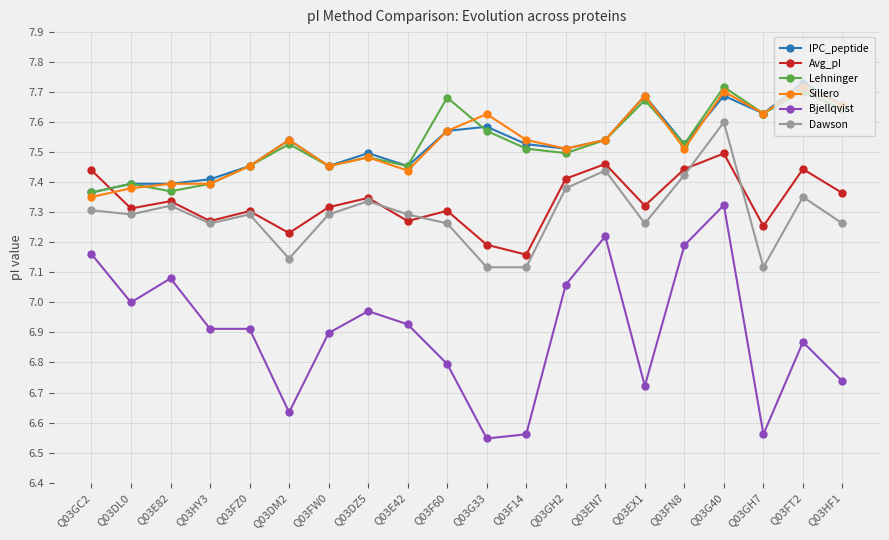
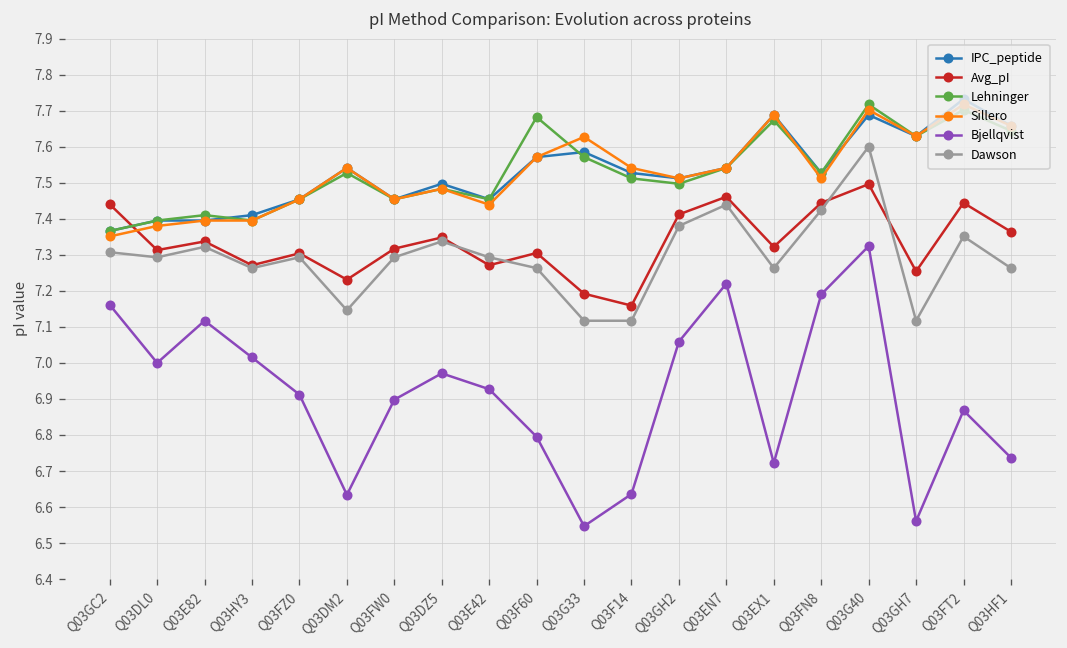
  {
    "IPC_peptide": {
      "Q03HY3": 7.41,
      "Q03DZ5": 7.50,
      "Q03G33": 7.59,
      "Q03F14": 7.53,
      "Q03G40": 7.69
    },
    "Avg_pI": {
      "Q03GC2": 7.44,
      "Q03DL0": 7.31,
      "Q03E82": 7.34,
      "Q03FZ0": 7.30,
      "Q03DM2": 7.23,
      "Q03FW0": 7.32,
      "Q03DZ5": 7.35,
      "Q03E42": 7.27,
      "Q03F60": 7.31,
      "Q03G33": 7.19,
      "Q03F14": 7.16,
      "Q03GH2": 7.41,
      "Q03EN7": 7.46,
      "Q03EX1": 7.32,
      "Q03FN8": 7.44,
      "Q03G40": 7.50,
      "Q03GH7": 7.25,
      "Q03FT2": 7.44,
      "Q03HF1": 7.36
    },
    "Lehninger": {
-     "Q03E82": 7.37,
+     "Q03E82": 7.41,
      "Q03DM2": 7.53,
      "Q03F60": 7.68,
      "Q03G33": 7.57,
      "Q03F14": 7.51,
      "Q03GH2": 7.50,
      "Q03EX1": 7.67,
      "Q03G40": 7.72
    },
    "Sillero": {
      "Q03GC2": 7.35,
      "Q03DL0": 7.38,
      "Q03E42": 7.44,
      "Q03G33": 7.63,
      "Q03F14": 7.54,
      "Q03FN8": 7.51,
      "Q03G40": 7.70
    },
    "Bjellqvist": {
      "Q03GC2": 7.16,
      "Q03DL0": 7.00,
-     "Q03E82": 7.08,
-     "Q03HY3": 6.91,
+     "Q03E82": 7.12,
+     "Q03HY3": 7.02,
      "Q03FZ0": 6.91,
      "Q03DM2": 6.63,
      "Q03FW0": 6.90,
      "Q03DZ5": 6.97,
      "Q03E42": 6.93,
      "Q03F60": 6.80,
      "Q03G33": 6.55,
-     "Q03F14": 6.56,
+     "Q03F14": 6.64,
      "Q03GH2": 7.06,
      "Q03EN7": 7.22,
      "Q03EX1": 6.72,
      "Q03FN8": 7.19,
      "Q03G40": 7.32,
      "Q03GH7": 6.56,
      "Q03FT2": 6.87,
      "Q03HF1": 6.74
    },
    "Dawson": {
      "Q03GC2": 7.31,
      "Q03DL0": 7.29,
      "Q03E82": 7.32,
      "Q03FZ0": 7.29,
      "Q03DM2": 7.15,
      "Q03FW0": 7.29,
      "Q03DZ5": 7.34,
      "Q03E42": 7.29,
      "Q03F60": 7.26,
      "Q03G33": 7.12,
      "Q03F14": 7.12,
      "Q03GH2": 7.38,
      "Q03EN7": 7.44,
      "Q03EX1": 7.26,
      "Q03FN8": 7.42,
      "Q03G40": 7.60,
      "Q03GH7": 7.12,
      "Q03FT2": 7.35,
      "Q03HF1": 7.26
    }
  }
